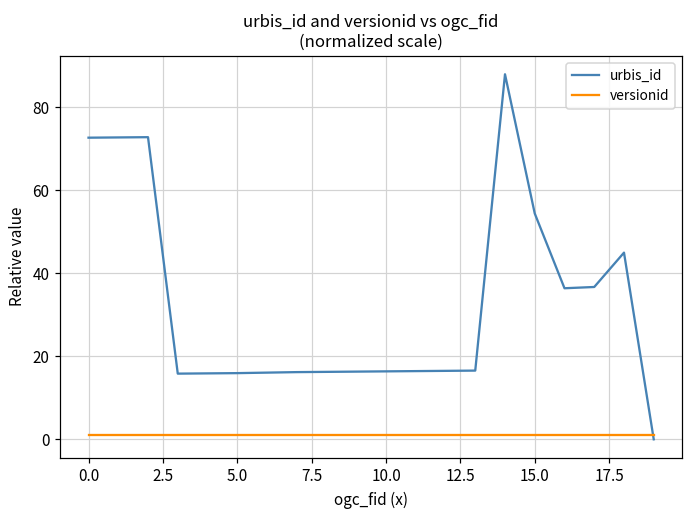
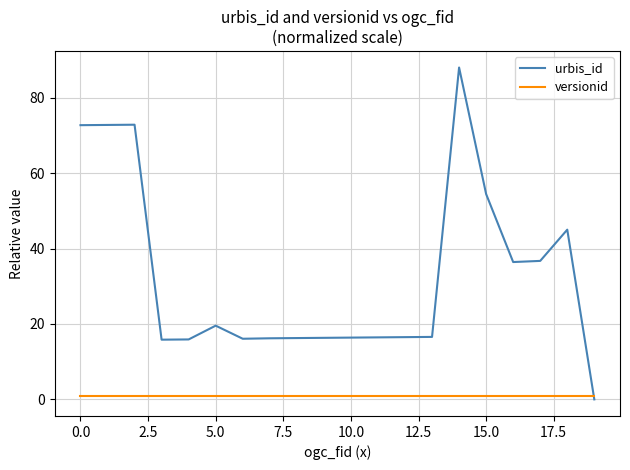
  {
    "urbis_id": {
      "0.0": 73,
-     "5.0": 16,
+     "5.0": 20,
      "10.0": 16,
      "15.0": 54
    },
    "versionid": {
      "0.0": 1,
      "5.0": 1,
      "10.0": 1,
      "15.0": 1
    }
  }
